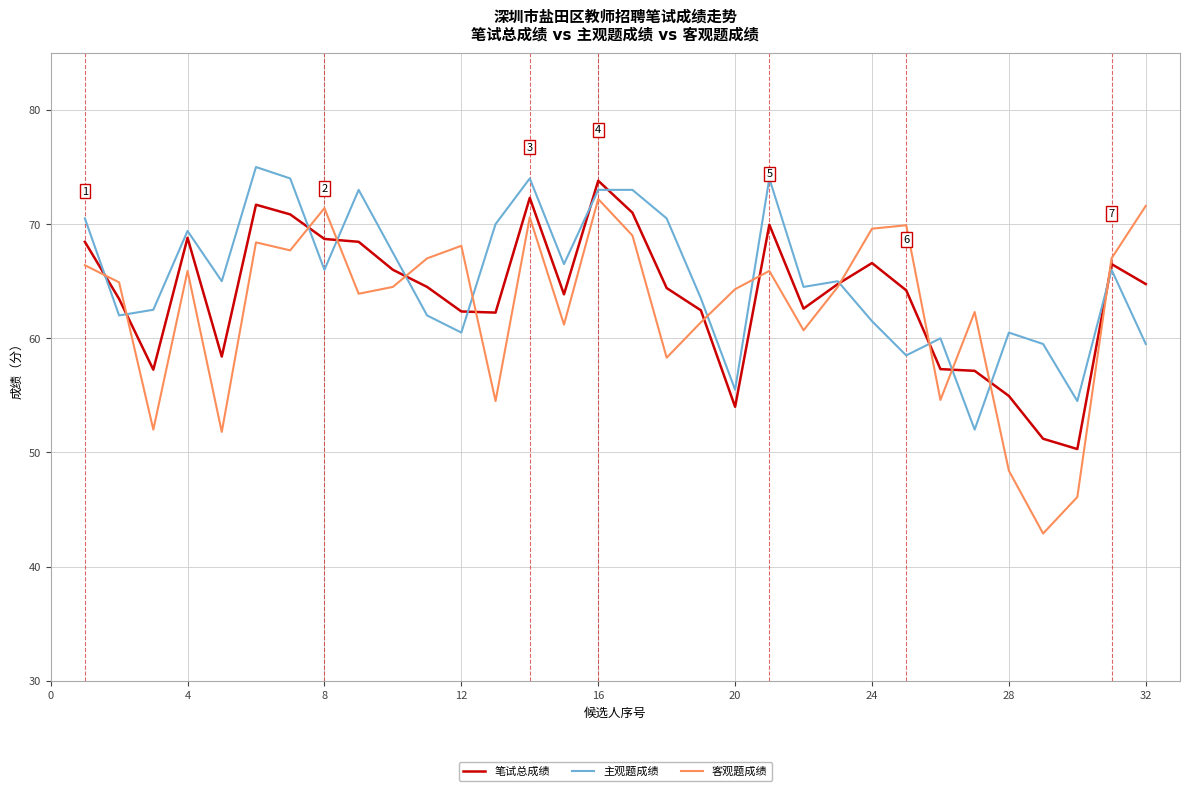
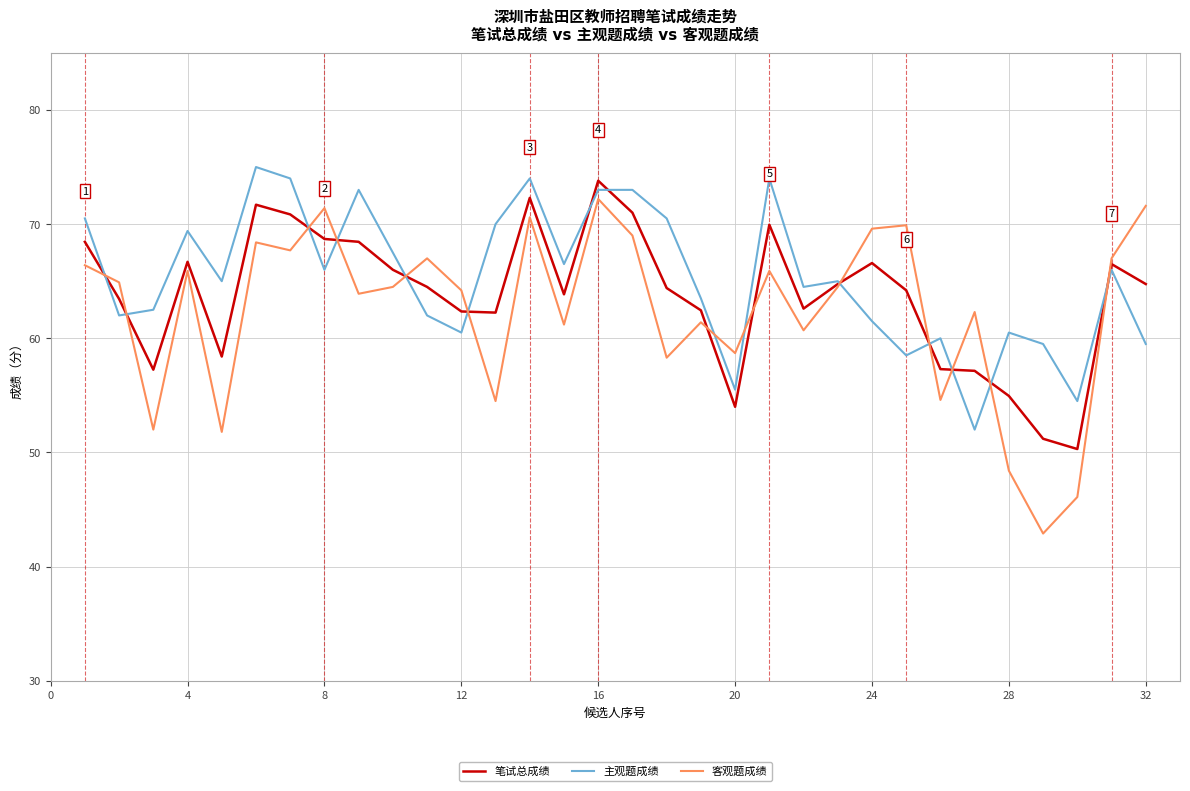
  {
    "笔试总成绩": {
-     "4": 68.8,
+     "4": 66.7,
      "8": 68.7,
      "12": 62.4,
      "16": 73.8,
      "20": 54.0,
      "24": 66.6,
      "28": 55.0,
      "32": 64.8
    },
    "主观题成绩": {
      "4": 69.4,
      "8": 66.0,
      "12": 60.5,
      "16": 73.0,
      "20": 55.5,
      "24": 61.5,
      "28": 60.5,
      "32": 59.5
    },
    "客观题成绩": {
      "4": 65.9,
-     "12": 68.1,
+     "12": 64.2,
      "16": 72.2,
-     "20": 64.3,
+     "20": 58.7,
      "24": 69.6,
      "28": 48.4,
      "32": 71.6
    }
  }
